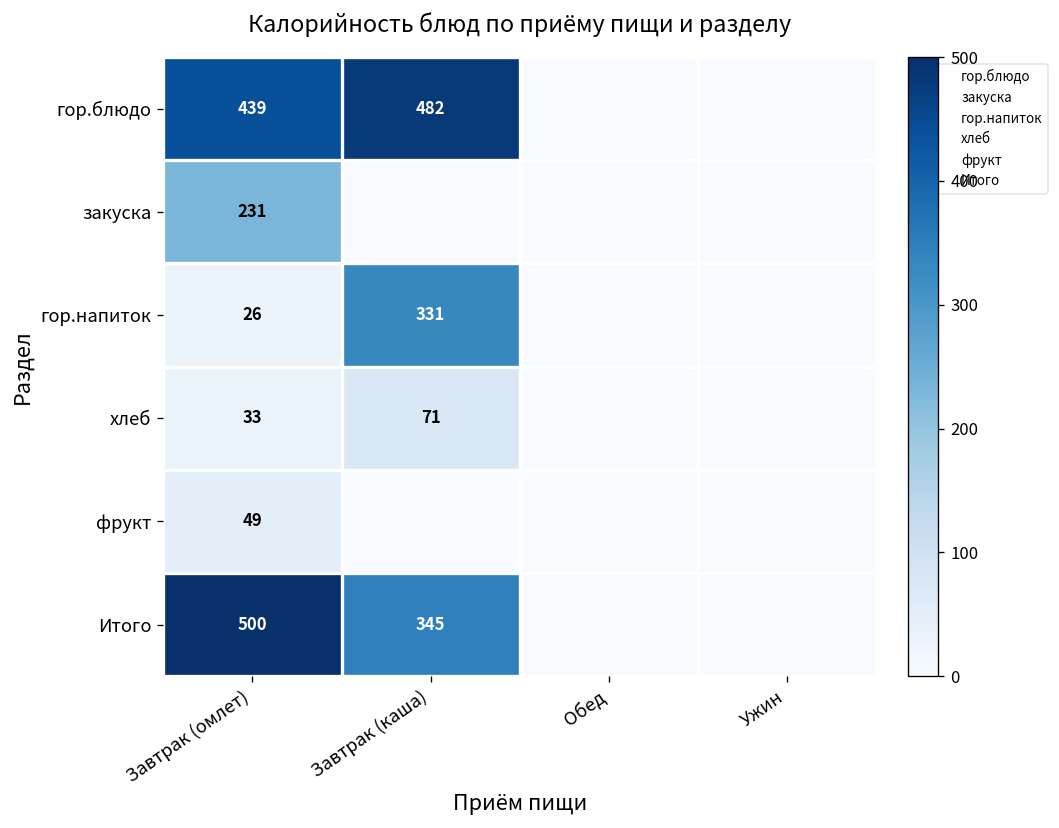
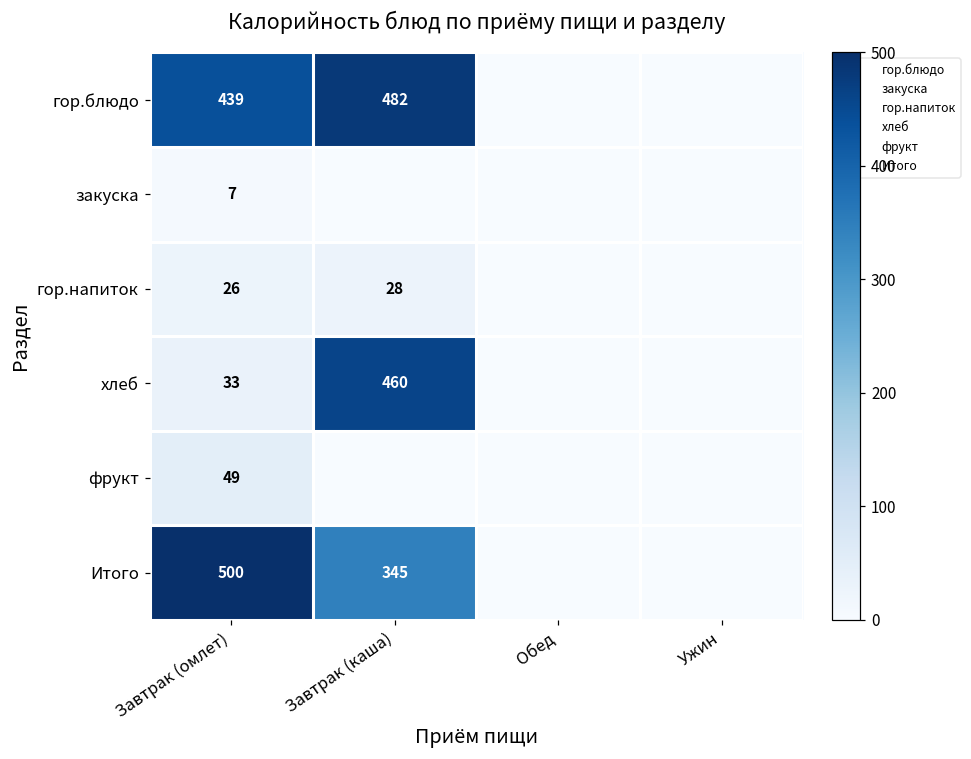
  {
    "закуска": {
-     "Завтрак (омлет)": 231
+     "Завтрак (омлет)": 7
    },
    "гор.напиток": {
-     "Завтрак (каша)": 331
+     "Завтрак (каша)": 28
    },
    "хлеб": {
-     "Завтрак (каша)": 71
+     "Завтрак (каша)": 460
    }
  }
